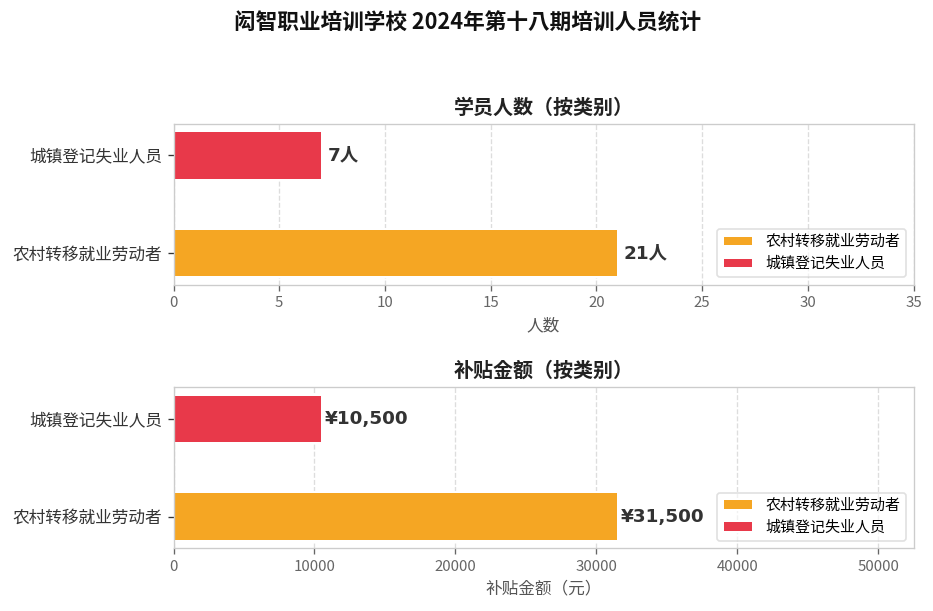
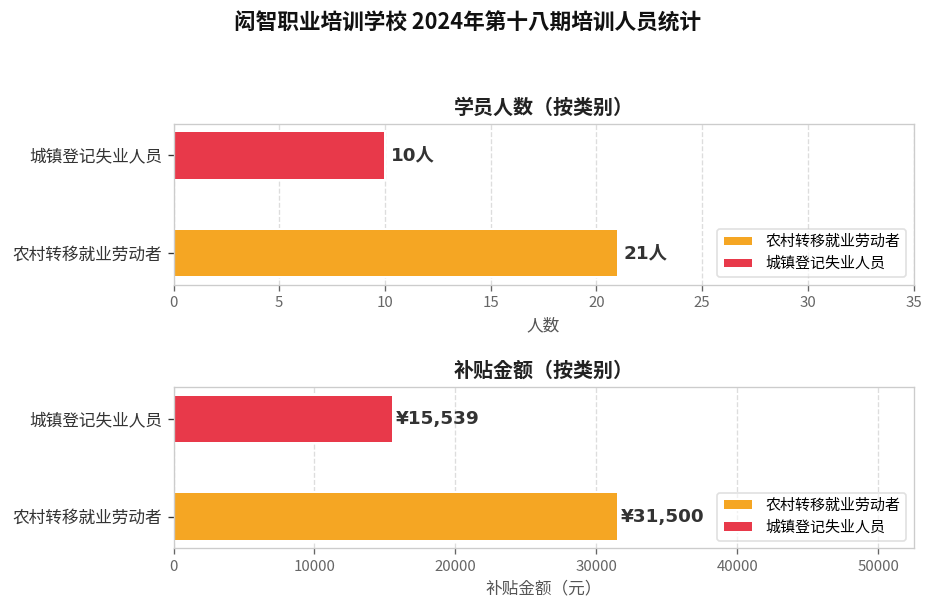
  {
    "学员人数（按类别）": {
-     "城镇登记失业人员": "7人",
+     "城镇登记失业人员": "10人",
      "农村转移就业劳动者": "21人"
    },
    "补贴金额（按类别）": {
-     "城镇登记失业人员": "¥10,500",
+     "城镇登记失业人员": "¥15,539",
      "农村转移就业劳动者": "¥31,500"
    }
  }
